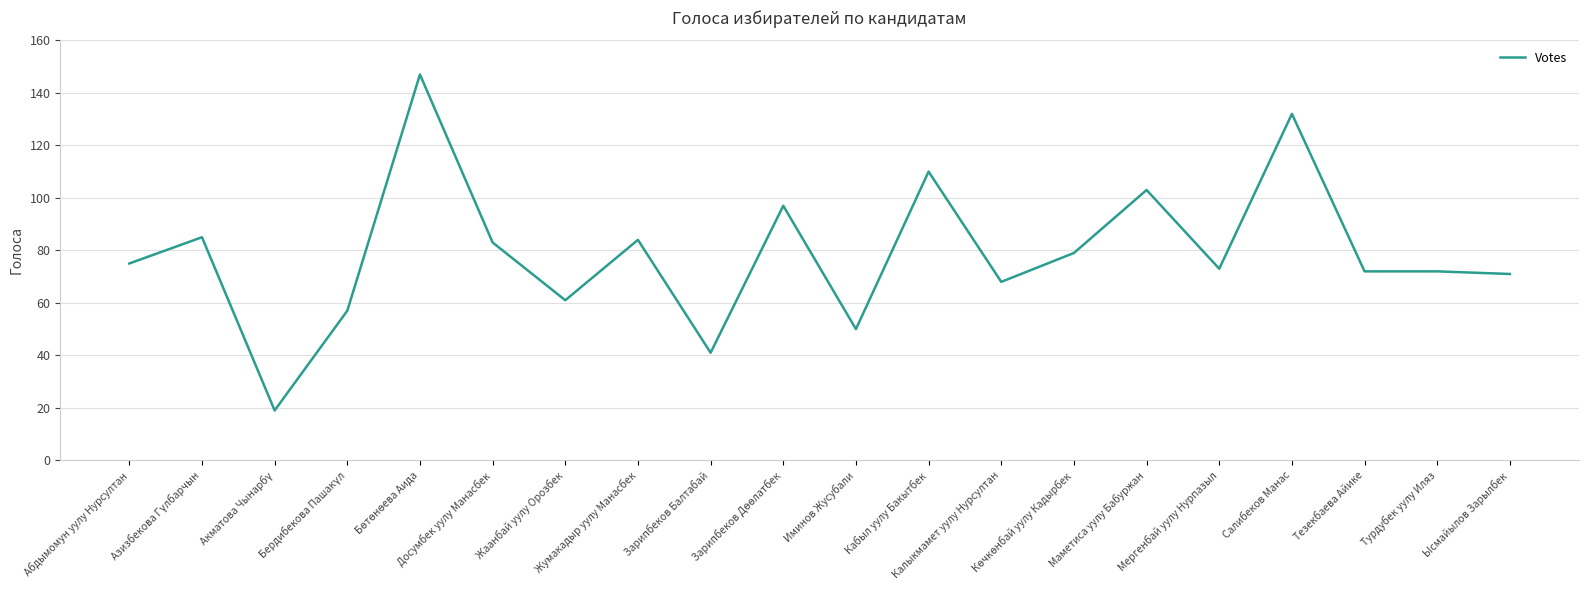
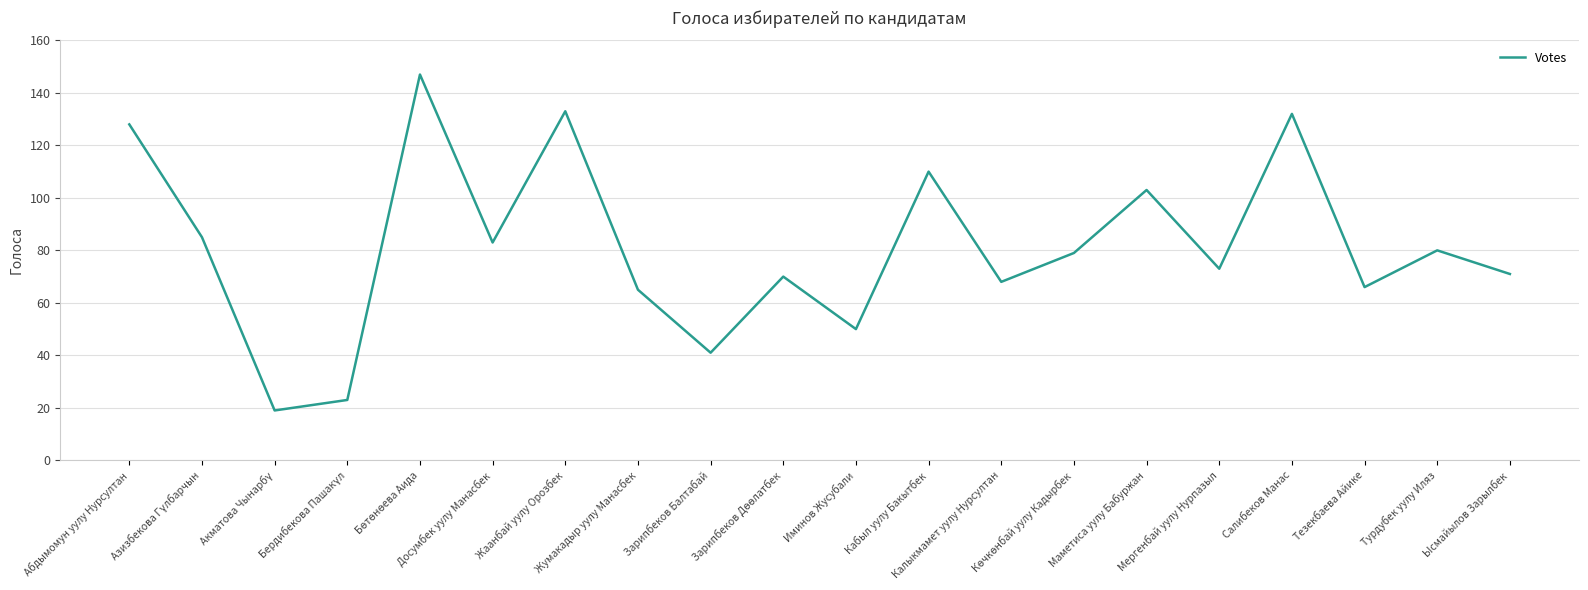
  {
-   "Абдымомун уулу Нурсултан": 75,
+   "Абдымомун уулу Нурсултан": 128,
    "Азизбекова Гүлбарчын": 85,
    "Акматова Чынарбү": 19,
-   "Бердибекова Пашакүл": 57,
+   "Бердибекова Пашакүл": 23,
    "Бөтөнөева Аида": 147,
    "Досумбек уулу Манасбек": 83,
-   "Жаанбай уулу Орозбек": 61,
-   "Жумакадыр уулу Манасбек": 84,
+   "Жаанбай уулу Орозбек": 133,
+   "Жумакадыр уулу Манасбек": 65,
    "Зарипбеков Балтабай": 41,
-   "Зарипбеков Дөөлатбек": 97,
+   "Зарипбеков Дөөлатбек": 70,
    "Иминов Жусубали": 50,
    "Кабыл уулу Бакытбек": 110,
    "Калыкмамет уулу Нурсултан": 68,
    "Көчкөнбай уулу Кадырбек": 79,
    "Маметиса уулу Бабуржан": 103,
    "Мергенбай уулу Нурпазыл": 73,
    "Салибеков Манас": 132,
-   "Тезекбаева Айике": 72,
-   "Турдубек уулу Иляз": 72,
+   "Тезекбаева Айике": 66,
+   "Турдубек уулу Иляз": 80,
    "Ысмайылов Зарылбек": 71
  }
